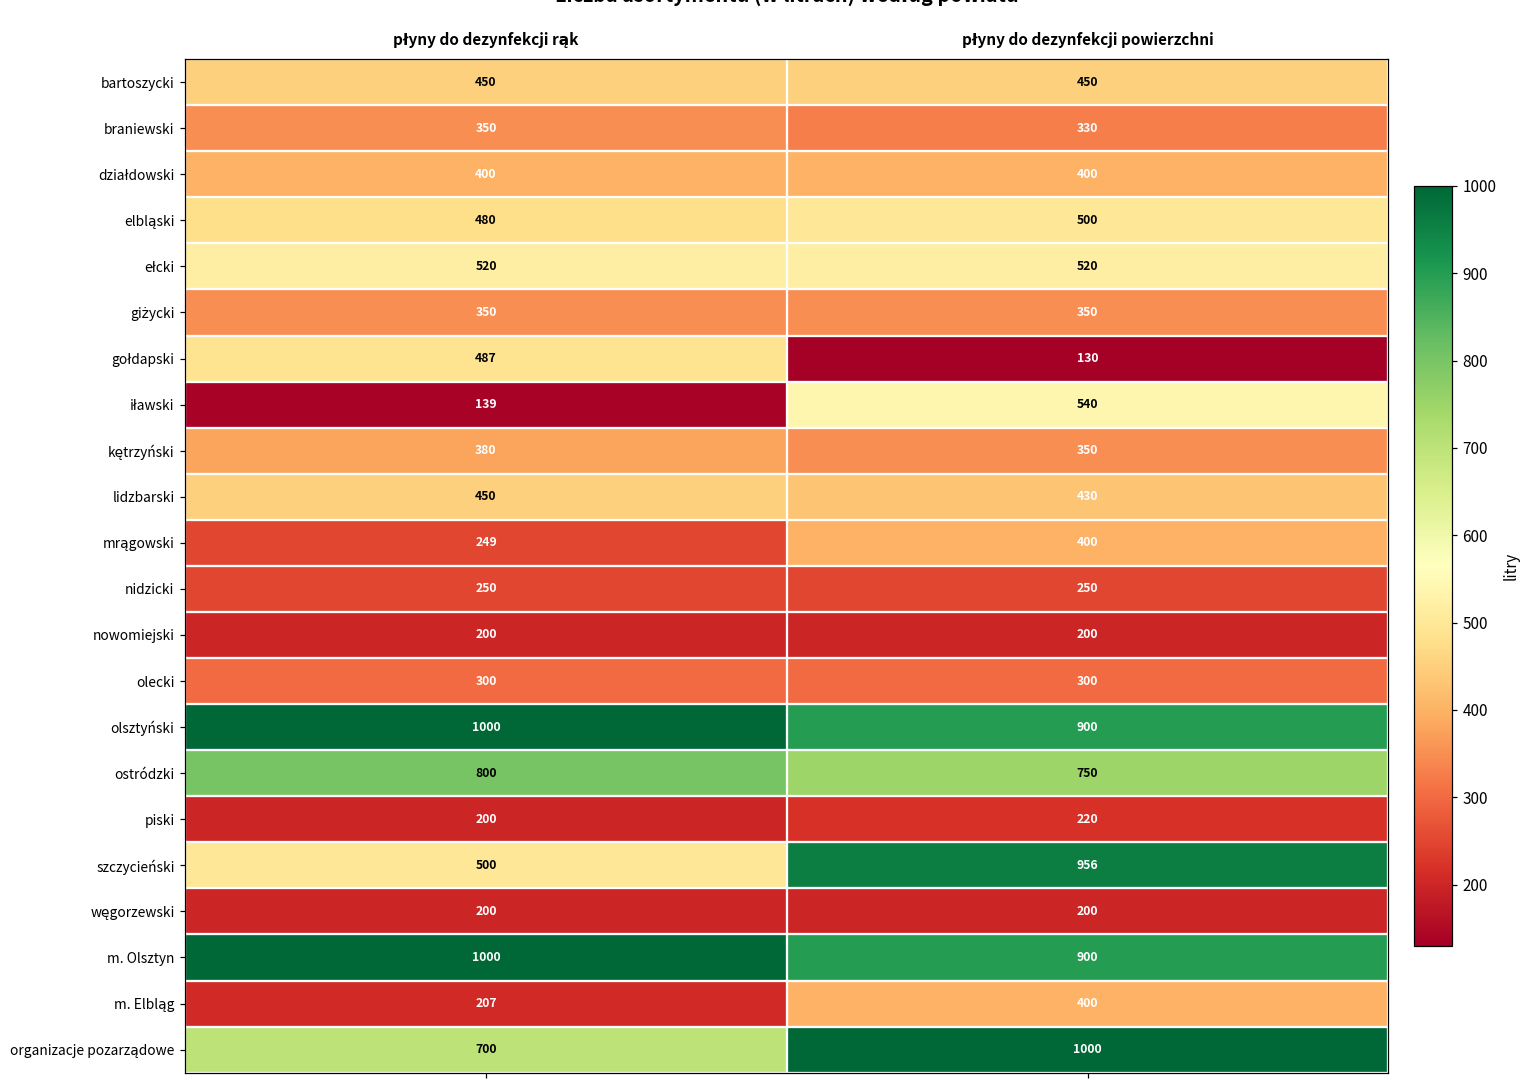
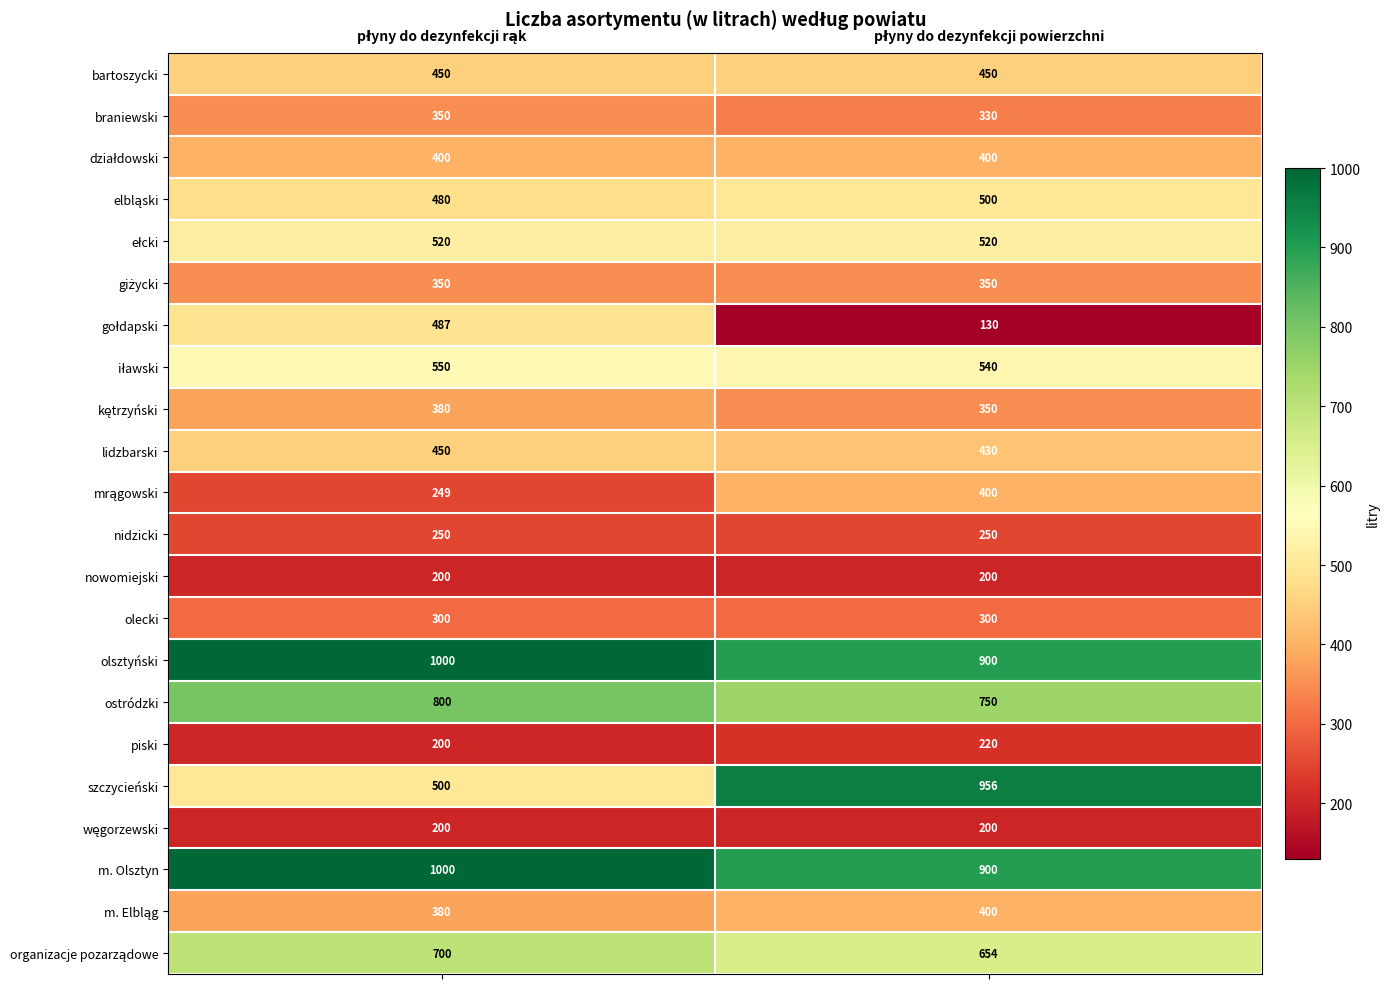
  {
    "bartoszycki": {
      "płyny do dezynfekcji rąk": 450,
      "płyny do dezynfekcji powierzchni": 450
    },
    "braniewski": {
      "płyny do dezynfekcji rąk": 350,
      "płyny do dezynfekcji powierzchni": 330
    },
    "działdowski": {
      "płyny do dezynfekcji rąk": 400,
      "płyny do dezynfekcji powierzchni": 400
    },
    "elbląski": {
      "płyny do dezynfekcji rąk": 480,
      "płyny do dezynfekcji powierzchni": 500
    },
    "ełcki": {
      "płyny do dezynfekcji rąk": 520,
      "płyny do dezynfekcji powierzchni": 520
    },
    "giżycki": {
      "płyny do dezynfekcji rąk": 350,
      "płyny do dezynfekcji powierzchni": 350
    },
    "gołdapski": {
      "płyny do dezynfekcji rąk": 487,
      "płyny do dezynfekcji powierzchni": 130
    },
    "iławski": {
-     "płyny do dezynfekcji rąk": 139,
+     "płyny do dezynfekcji rąk": 550,
      "płyny do dezynfekcji powierzchni": 540
    },
    "kętrzyński": {
      "płyny do dezynfekcji rąk": 380,
      "płyny do dezynfekcji powierzchni": 350
    },
    "lidzbarski": {
      "płyny do dezynfekcji rąk": 450,
      "płyny do dezynfekcji powierzchni": 430
    },
    "mrągowski": {
      "płyny do dezynfekcji rąk": 249,
      "płyny do dezynfekcji powierzchni": 400
    },
    "nidzicki": {
      "płyny do dezynfekcji rąk": 250,
      "płyny do dezynfekcji powierzchni": 250
    },
    "nowomiejski": {
      "płyny do dezynfekcji rąk": 200,
      "płyny do dezynfekcji powierzchni": 200
    },
    "olecki": {
      "płyny do dezynfekcji rąk": 300,
      "płyny do dezynfekcji powierzchni": 300
    },
    "olsztyński": {
      "płyny do dezynfekcji rąk": 1000,
      "płyny do dezynfekcji powierzchni": 900
    },
    "ostródzki": {
      "płyny do dezynfekcji rąk": 800,
      "płyny do dezynfekcji powierzchni": 750
    },
    "piski": {
      "płyny do dezynfekcji rąk": 200,
      "płyny do dezynfekcji powierzchni": 220
    },
    "szczycieński": {
      "płyny do dezynfekcji rąk": 500,
      "płyny do dezynfekcji powierzchni": 956
    },
    "węgorzewski": {
      "płyny do dezynfekcji rąk": 200,
      "płyny do dezynfekcji powierzchni": 200
    },
    "m. Olsztyn": {
      "płyny do dezynfekcji rąk": 1000,
      "płyny do dezynfekcji powierzchni": 900
    },
    "m. Elbląg": {
-     "płyny do dezynfekcji rąk": 207,
+     "płyny do dezynfekcji rąk": 380,
      "płyny do dezynfekcji powierzchni": 400
    },
    "organizacje pozarządowe": {
      "płyny do dezynfekcji rąk": 700,
-     "płyny do dezynfekcji powierzchni": 1000
+     "płyny do dezynfekcji powierzchni": 654
    }
  }
